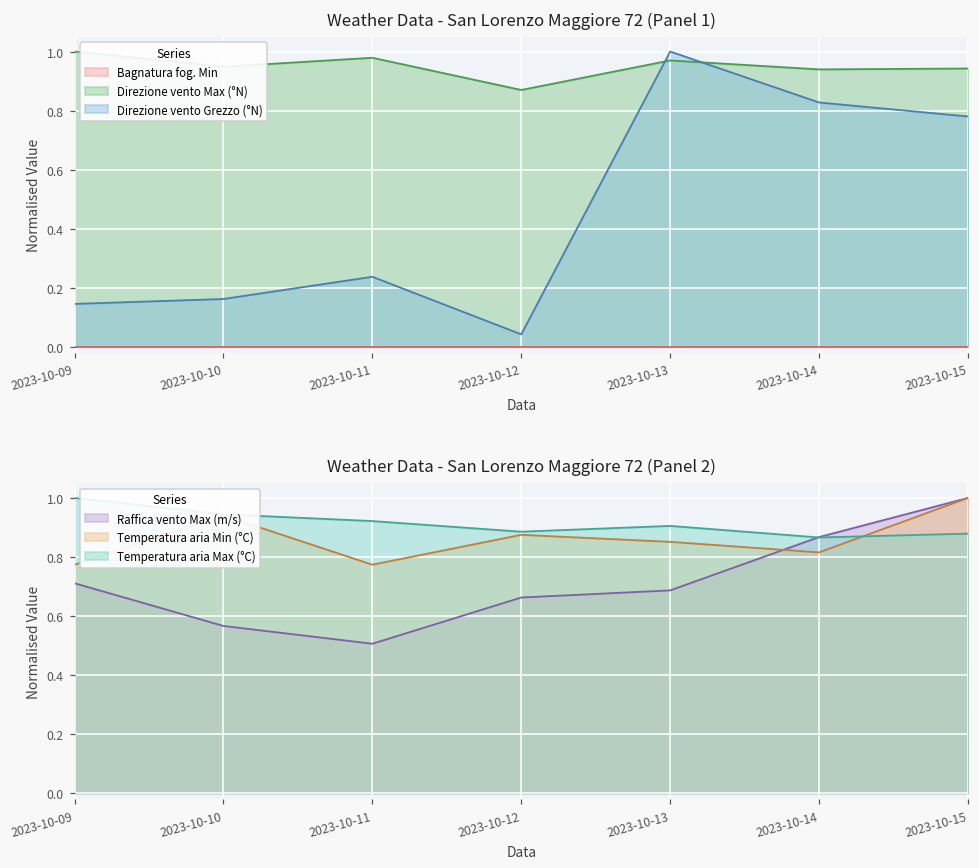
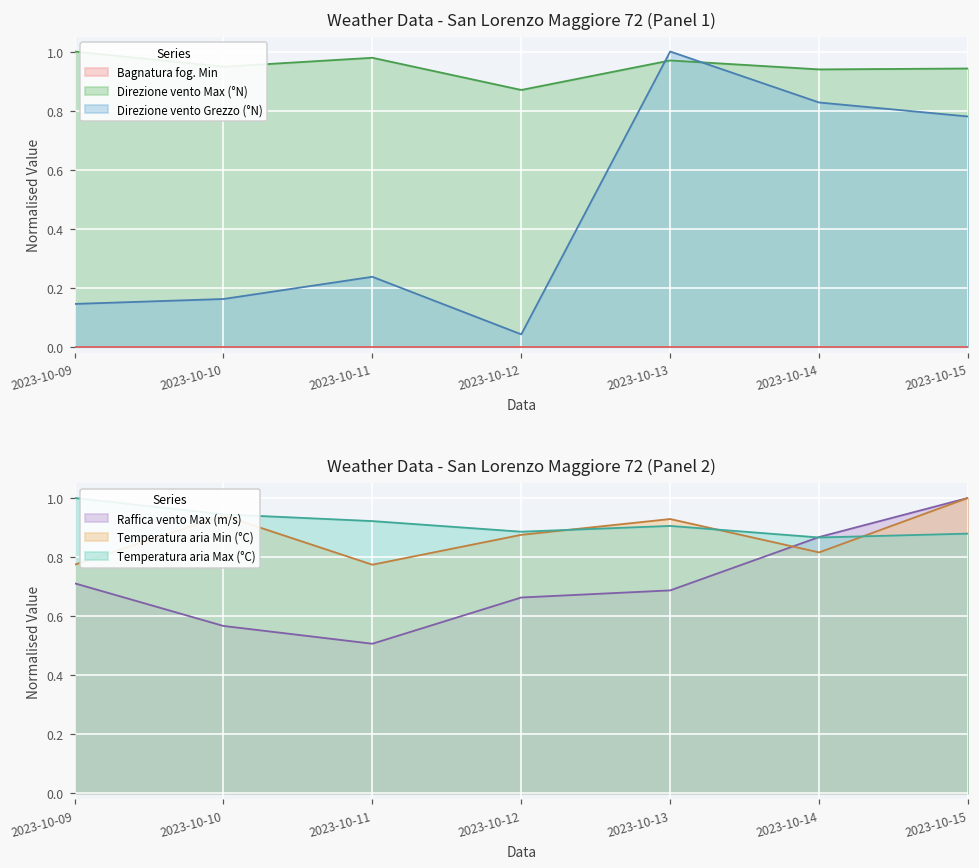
  {
    "Weather Data - San Lorenzo Maggiore 72 (Panel 1)": {
      "Bagnatura fog. Min": {
        "2023-10-09": 0.00,
        "2023-10-10": 0.00,
        "2023-10-11": 0.00,
        "2023-10-12": 0.00,
        "2023-10-13": 0.00,
        "2023-10-14": 0.00,
        "2023-10-15": 0.00
      }
    },
    "Weather Data - San Lorenzo Maggiore 72 (Panel 2)": {
      "Temperatura aria Min (°C)": {
        "2023-10-09": 0.77,
        "2023-10-11": 0.77,
        "2023-10-12": 0.87,
-       "2023-10-13": 0.85,
+       "2023-10-13": 0.93,
        "2023-10-14": 0.82
      }
    }
  }
